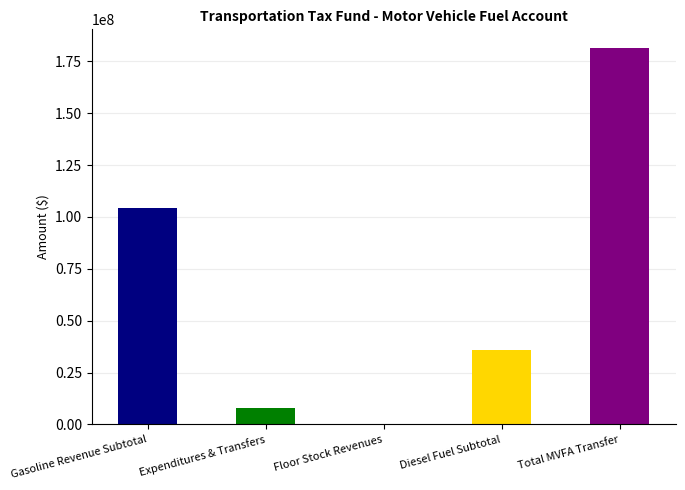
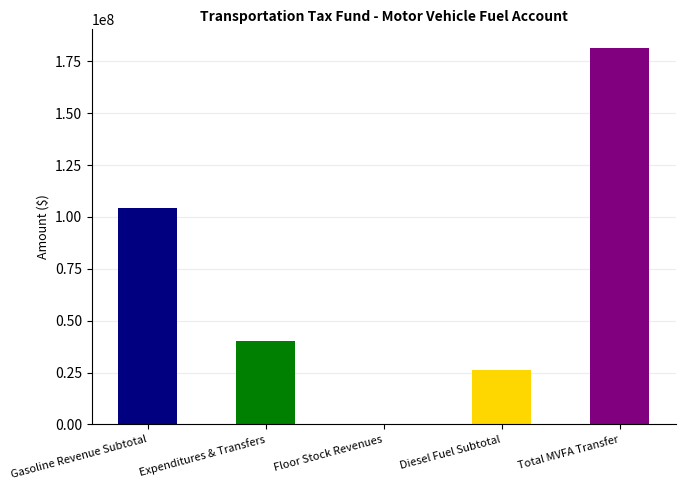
  {
    "Gasoline Revenue Subtotal": 104000000,
-   "Expenditures & Transfers": 8000000,
-   "Diesel Fuel Subtotal": 36000000,
+   "Expenditures & Transfers": 40000000,
+   "Diesel Fuel Subtotal": 26000000,
    "Total MVFA Transfer": 181000000
  }
